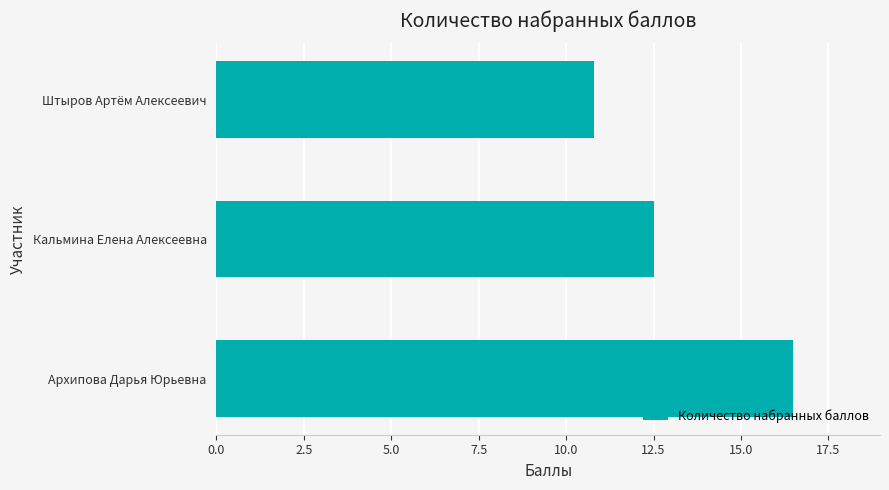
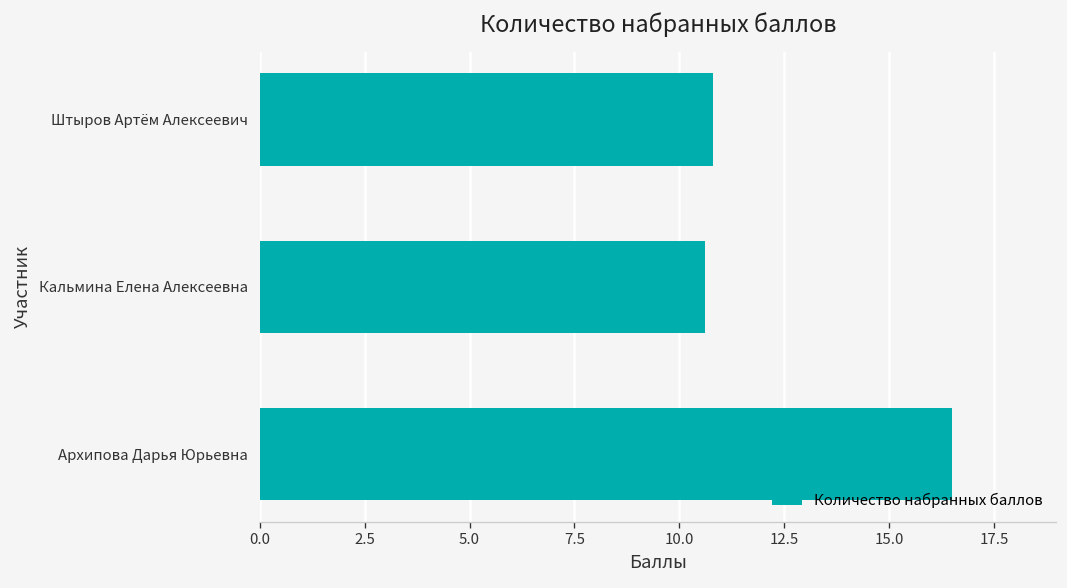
  {
    "Штыров Артём Алексеевич": 10.8,
-   "Кальмина Елена Алексеевна": 12.5,
+   "Кальмина Елена Алексеевна": 10.6,
    "Архипова Дарья Юрьевна": 16.5
  }
